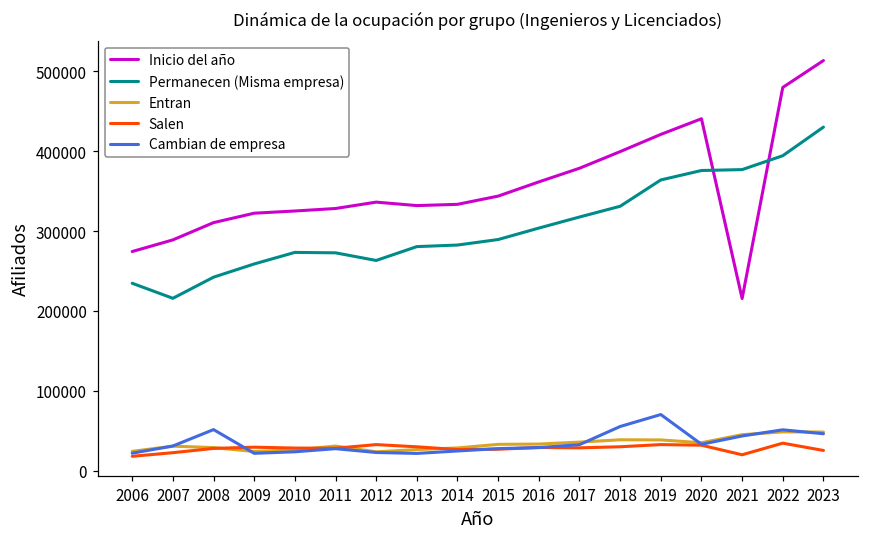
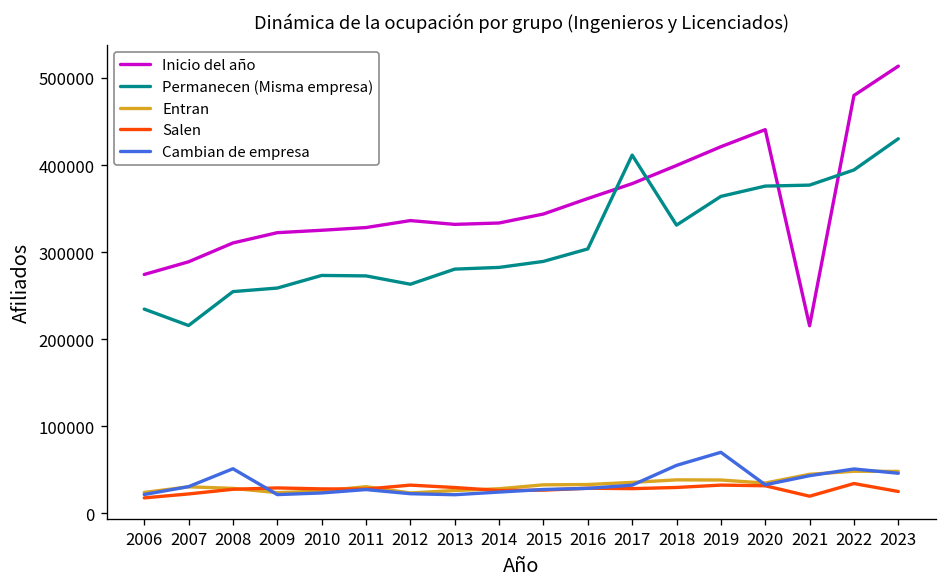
  {
    "Inicio del año": {
      "2006": 270000,
      "2007": 290000,
      "2008": 310000,
      "2009": 320000,
      "2010": 330000,
      "2011": 330000,
      "2012": 340000,
      "2013": 330000,
      "2014": 330000,
      "2015": 340000,
      "2016": 360000,
      "2017": 380000,
      "2018": 400000,
      "2019": 420000,
      "2020": 440000,
      "2021": 220000,
      "2022": 480000,
      "2023": 510000
    },
    "Permanecen (Misma empresa)": {
      "2006": 230000,
      "2007": 220000,
-     "2008": 240000,
+     "2008": 250000,
      "2009": 260000,
      "2010": 270000,
      "2011": 270000,
      "2012": 260000,
      "2013": 280000,
      "2014": 280000,
      "2015": 290000,
      "2016": 300000,
-     "2017": 320000,
+     "2017": 410000,
      "2018": 330000,
      "2019": 360000,
      "2020": 380000,
      "2021": 380000,
      "2022": 390000,
      "2023": 430000
    },
    "Entran": {
      "2015": 30000,
      "2016": 30000,
      "2018": 40000,
      "2019": 40000
    },
    "Salen": {
      "2006": 20000,
      "2007": 20000,
      "2009": 30000,
      "2012": 30000,
      "2017": 30000,
      "2018": 30000,
      "2019": 30000,
      "2021": 20000,
      "2022": 30000,
      "2023": 30000
    },
    "Cambian de empresa": {
      "2008": 50000,
      "2013": 20000,
      "2018": 60000,
      "2019": 70000
    }
  }
